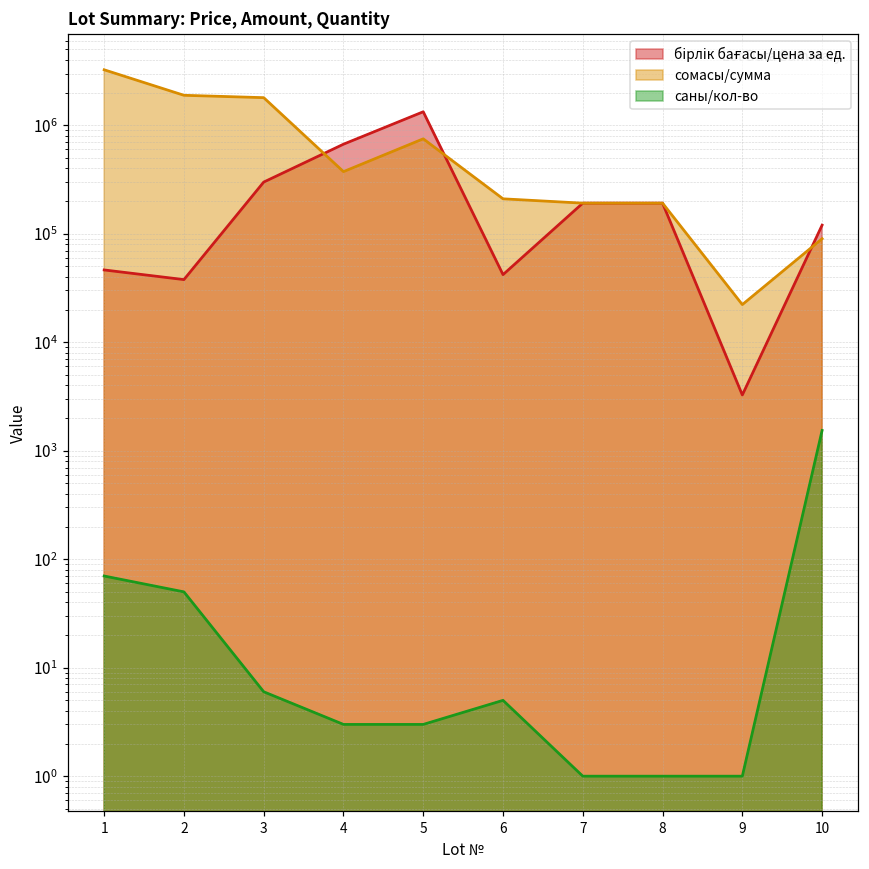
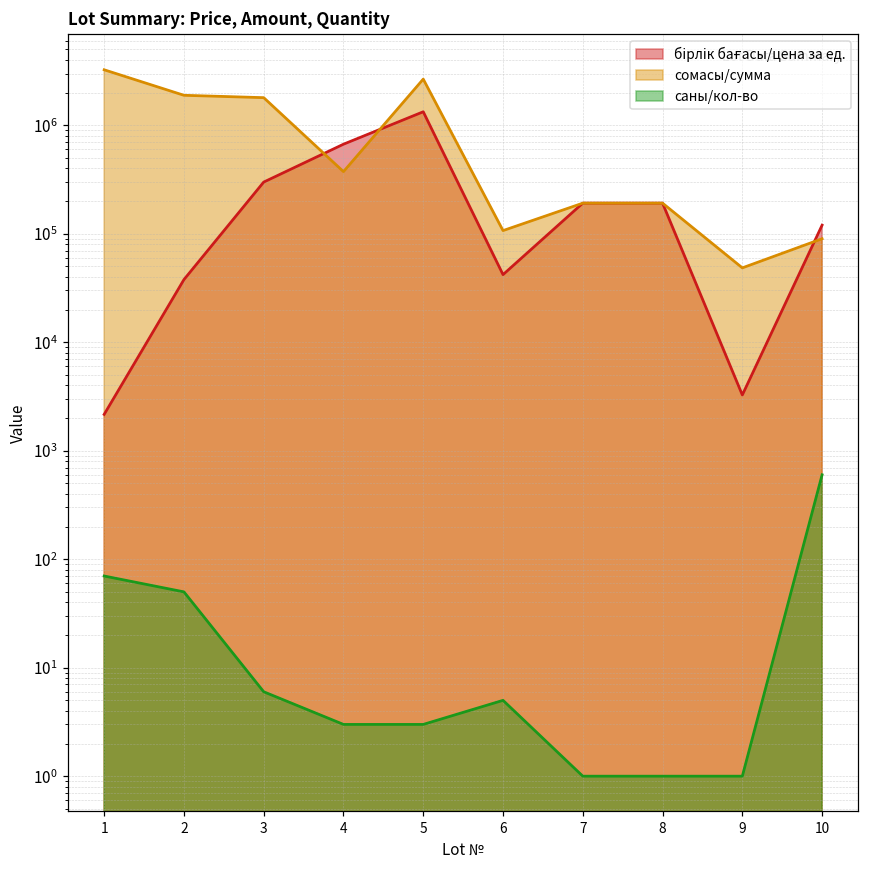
  {
    "бірлік бағасы/цена за ед.": {
-     "1": 50000,
+     "1": 2200,
      "2": 38000,
      "3": 300000,
      "4": 700000,
      "5": 1300000,
      "6": 42000,
      "9": 3300,
      "10": 120000
    },
    "сомасы/сумма": {
      "1": 3200000,
      "2": 1900000,
      "3": 1800000,
      "4": 370000,
-     "5": 800000,
-     "6": 210000,
-     "9": 22000,
+     "5": 2700000,
+     "6": 110000,
+     "9": 50000,
      "10": 90000
    },
    "саны/кол-во": {
      "1": 70,
      "2": 50,
      "3": 6,
      "4": 3,
      "5": 3,
      "6": 5,
      "7": 1,
      "8": 1,
      "9": 1,
-     "10": 1500
+     "10": 600
    }
  }
